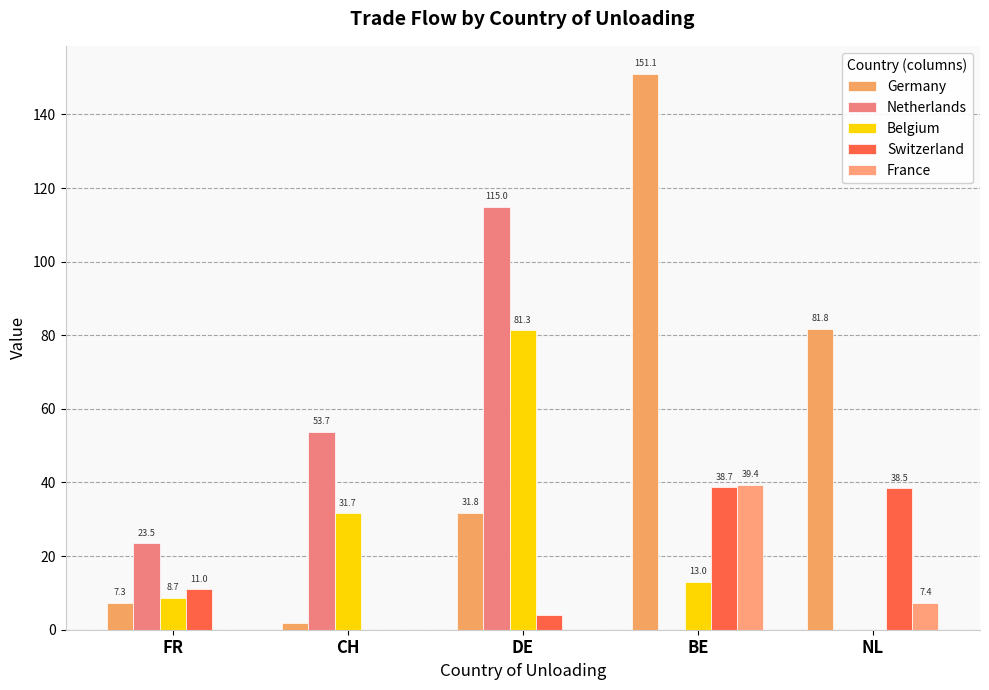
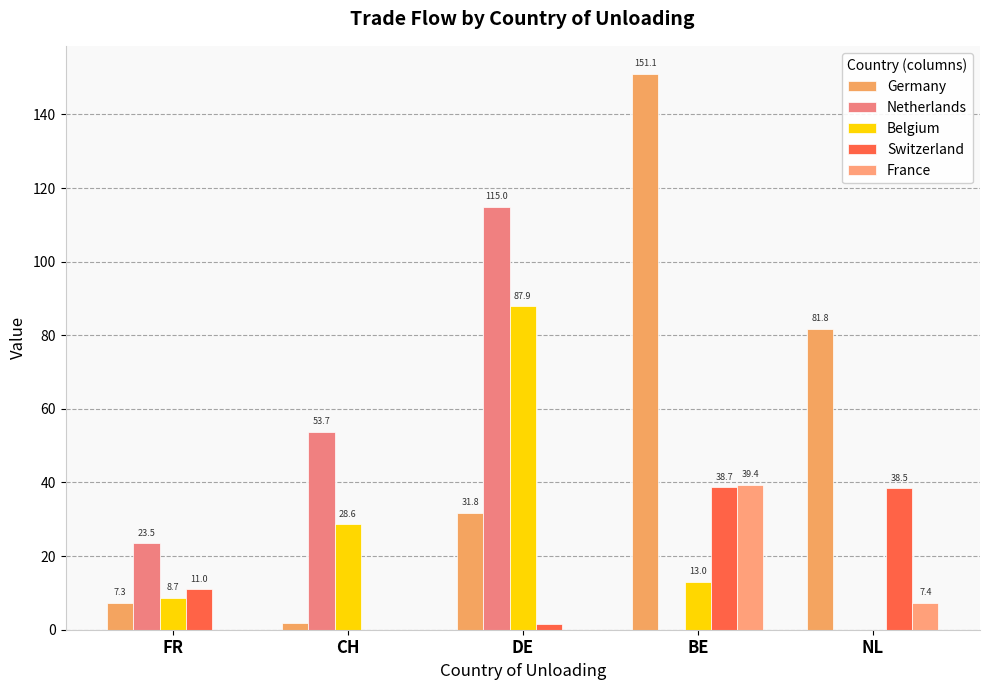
  {
    "Belgium": {
      "FR": 8.7,
-     "CH": 31.7,
-     "DE": 81.3,
+     "CH": 28.6,
+     "DE": 87.9,
      "BE": 13.0
    },
    "Switzerland": {
      "CH": 0,
-     "DE": 4
+     "DE": 2
    }
  }
